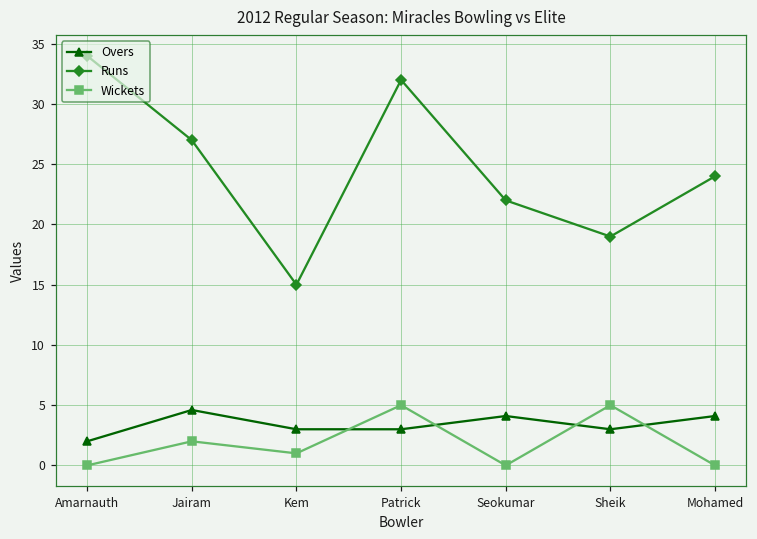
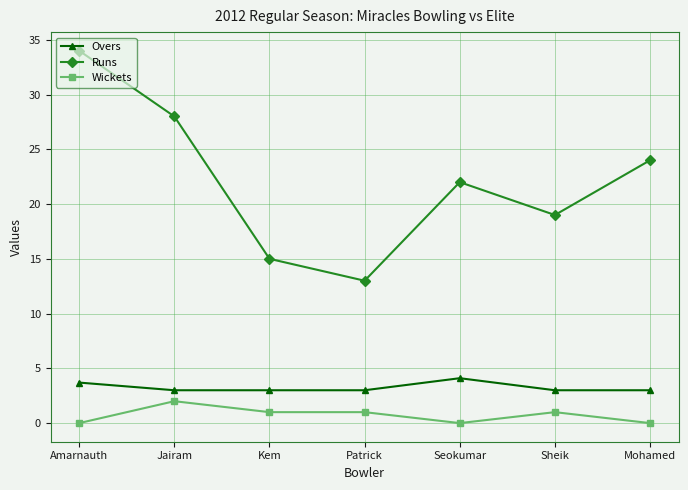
  {
    "Overs": {
-     "Amarnauth": 2.0,
-     "Jairam": 4.6,
+     "Amarnauth": 3.7,
+     "Jairam": 3.0,
      "Kem": 3.0,
      "Patrick": 3.0,
      "Seokumar": 4.1,
      "Sheik": 3.0,
-     "Mohamed": 4.1
+     "Mohamed": 3.0
    },
    "Runs": {
-     "Jairam": 27,
+     "Jairam": 28,
      "Kem": 15,
-     "Patrick": 32,
+     "Patrick": 13,
      "Seokumar": 22,
      "Sheik": 19,
      "Mohamed": 24
    },
    "Wickets": {
      "Amarnauth": 0,
      "Jairam": 2,
      "Kem": 1,
-     "Patrick": 5,
+     "Patrick": 1,
      "Seokumar": 0,
-     "Sheik": 5,
+     "Sheik": 1,
      "Mohamed": 0
    }
  }
